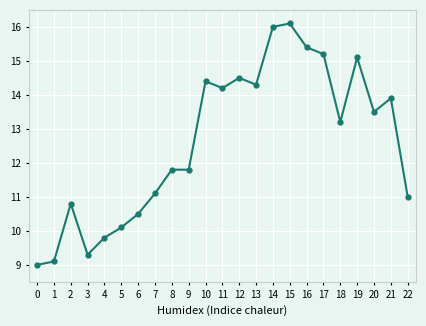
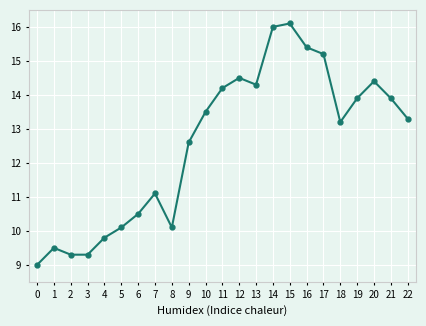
  {
    "0": 9.0,
-   "1": 9.1,
-   "2": 10.8,
+   "1": 9.5,
+   "2": 9.3,
    "3": 9.3,
    "4": 9.8,
    "5": 10.1,
    "6": 10.5,
    "7": 11.1,
-   "8": 11.8,
-   "9": 11.8,
-   "10": 14.4,
+   "8": 10.1,
+   "9": 12.6,
+   "10": 13.5,
    "11": 14.2,
    "12": 14.5,
    "13": 14.3,
    "14": 16.0,
    "15": 16.1,
    "16": 15.4,
    "17": 15.2,
    "18": 13.2,
-   "19": 15.1,
-   "20": 13.5,
+   "19": 13.9,
+   "20": 14.4,
    "21": 13.9,
-   "22": 11.0
+   "22": 13.3
  }
